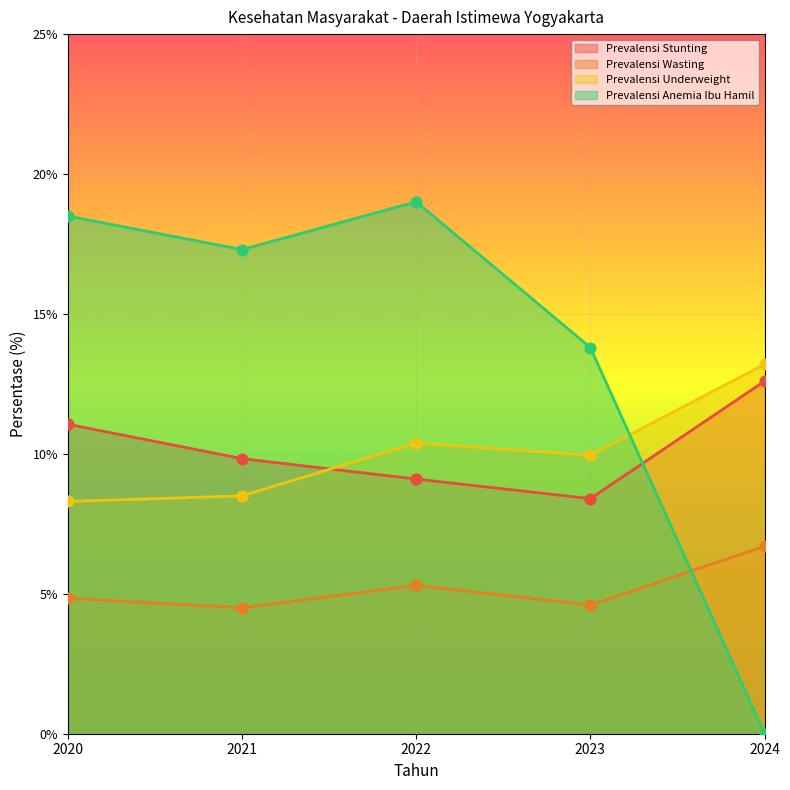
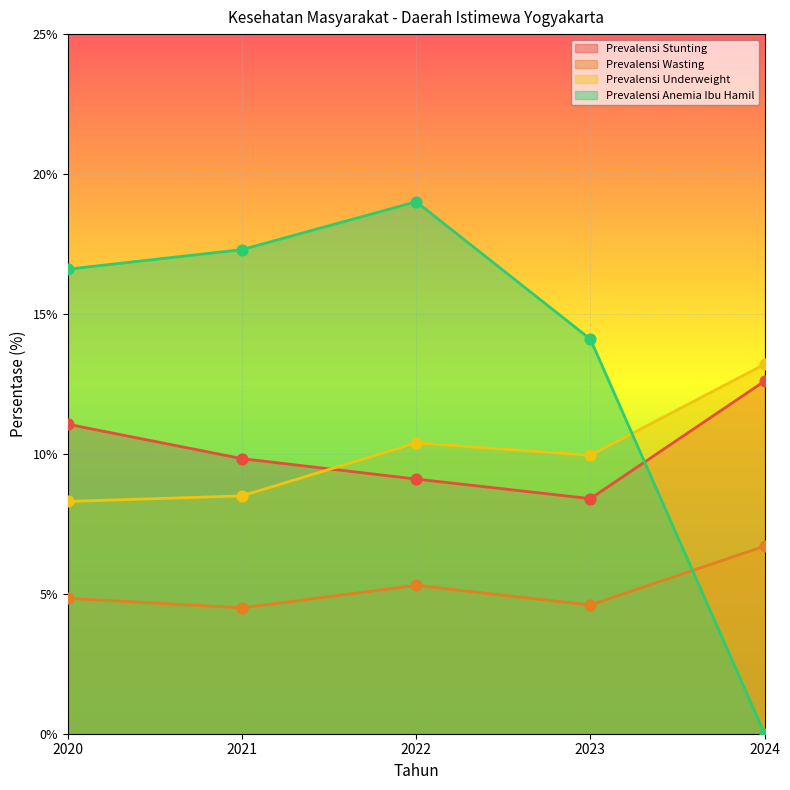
  {
    "Prevalensi Anemia Ibu Hamil": {
-     "2020": "18.5%",
+     "2020": "16.6%",
      "2021": "17.3%",
      "2022": "19.0%",
-     "2023": "13.8%",
+     "2023": "14.1%",
      "2024": "0.0%"
    }
  }
